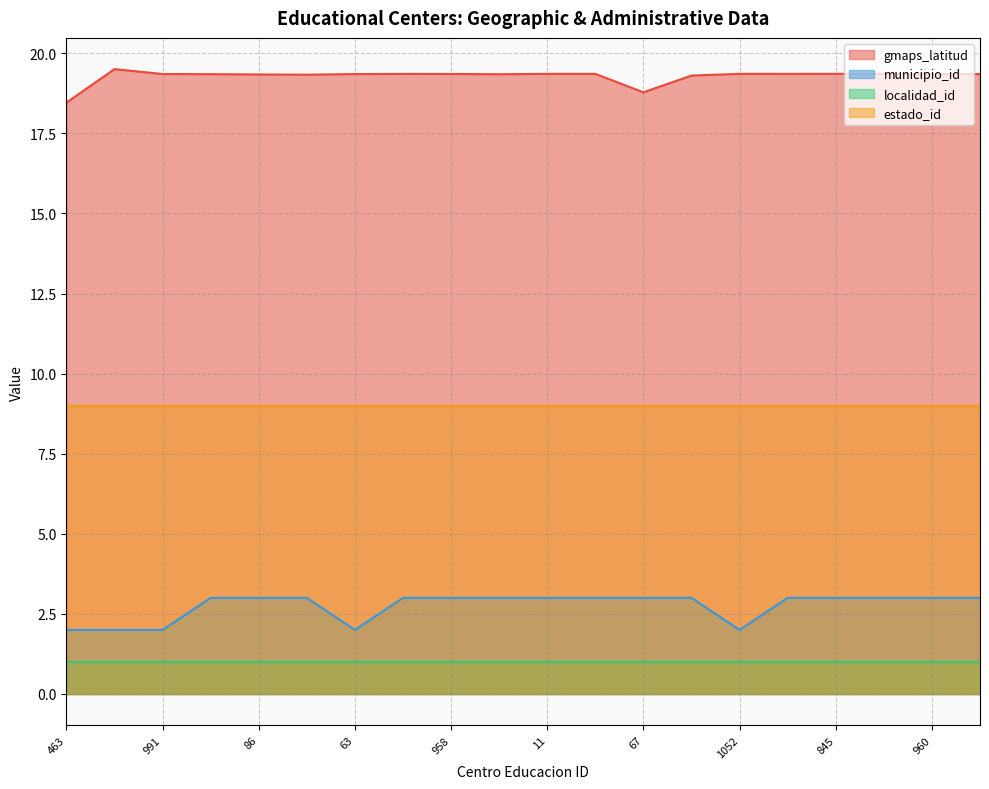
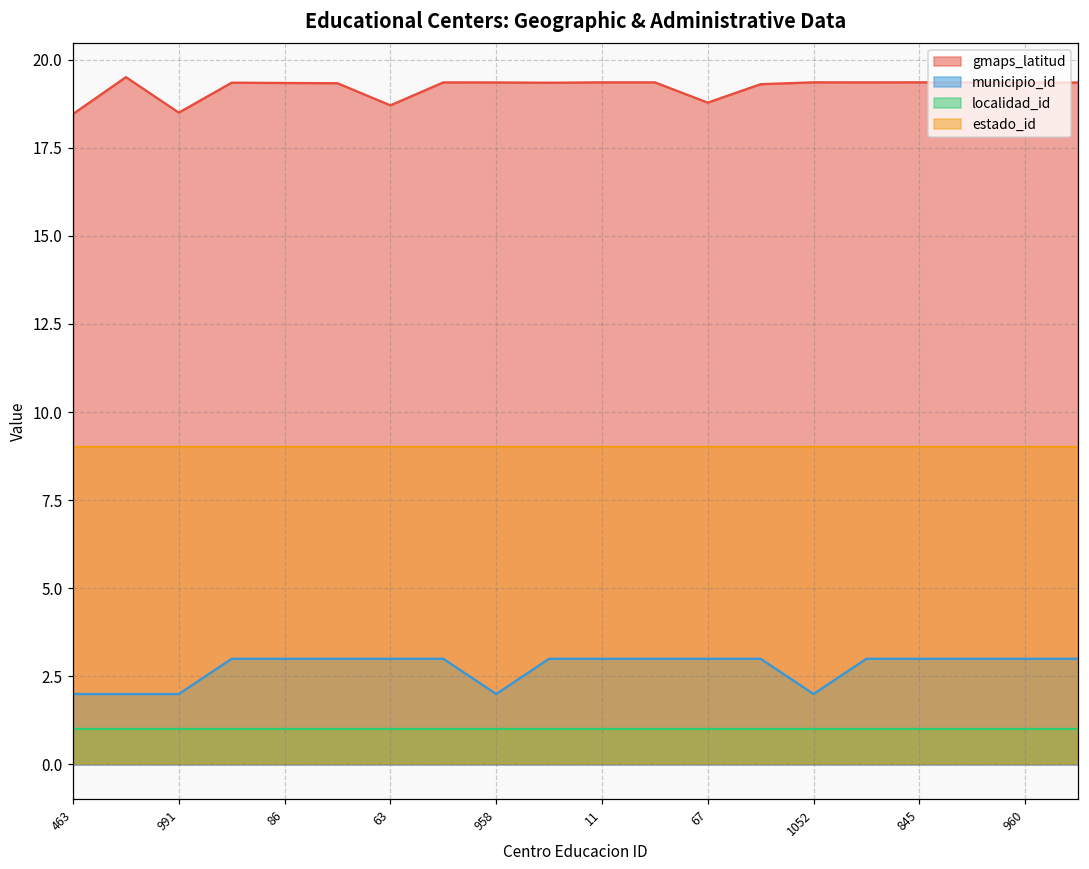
  {
    "gmaps_latitud": {
      "463": 18.5,
-     "991": 19.4,
+     "991": 18.5,
      "86": 19.3,
-     "63": 19.3,
+     "63": 18.7,
      "958": 19.4,
      "67": 18.8,
      "1052": 19.4,
      "845": 19.4
    },
    "municipio_id": {
      "463": 2,
      "991": 2,
      "86": 3,
-     "63": 2,
-     "958": 3,
+     "63": 3,
+     "958": 2,
      "67": 3,
      "1052": 2,
      "845": 3,
      "960": 3
    },
    "localidad_id": {
      "463": 1.0,
      "991": 1.0,
      "86": 1.0,
      "63": 1.0,
      "958": 1.0,
      "67": 1.0,
      "1052": 1.0,
      "845": 1.0,
      "960": 1.0
    },
    "estado_id": {
      "463": 9.0,
      "991": 9.0,
      "86": 9.0,
      "63": 9.0,
      "958": 9.0,
      "67": 9.0,
      "1052": 9.0,
      "845": 9.0,
      "960": 9.0
    }
  }
